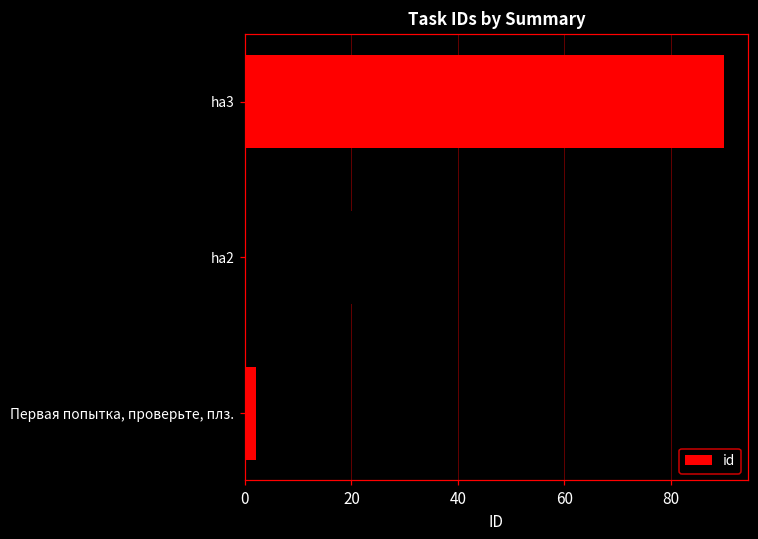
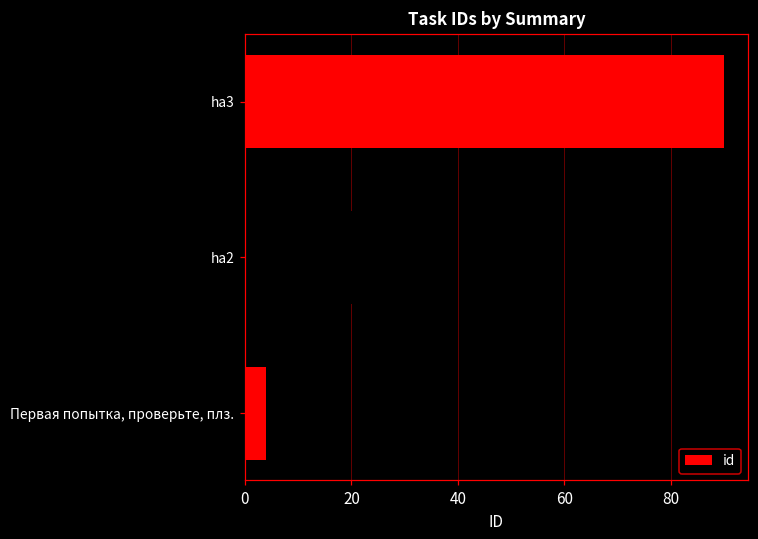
  {
    "ha3": 90,
    "ha2": 37,
-   "Первая попытка, проверьте, плз.": 2
+   "Первая попытка, проверьте, плз.": 4
  }
